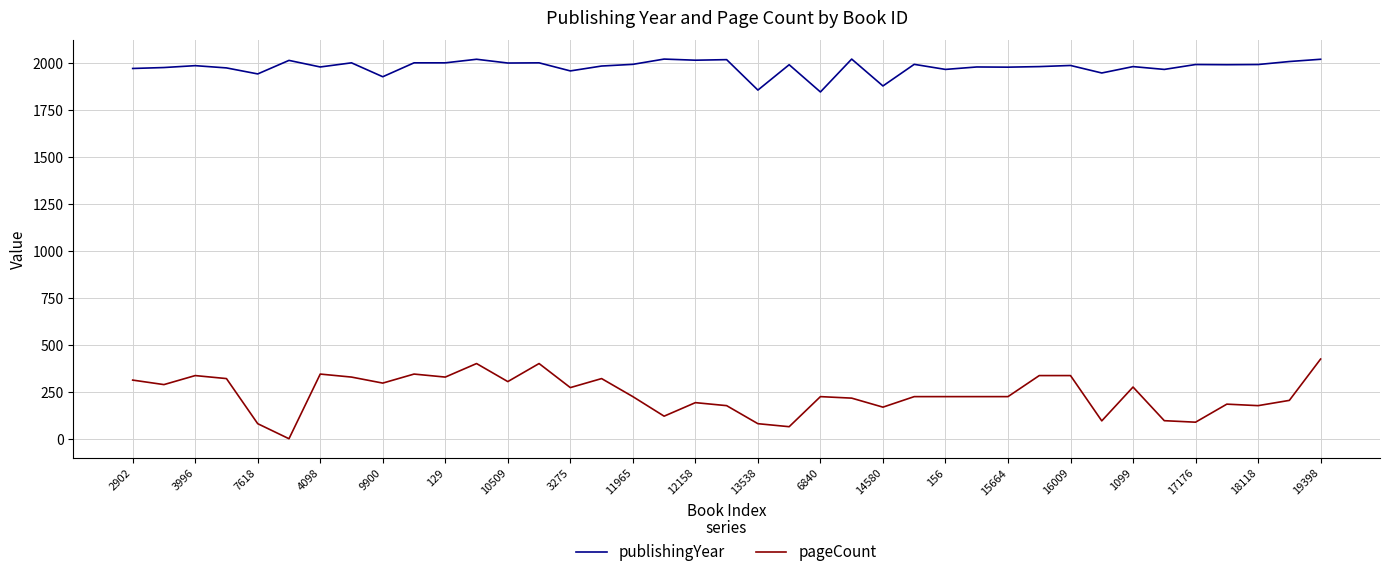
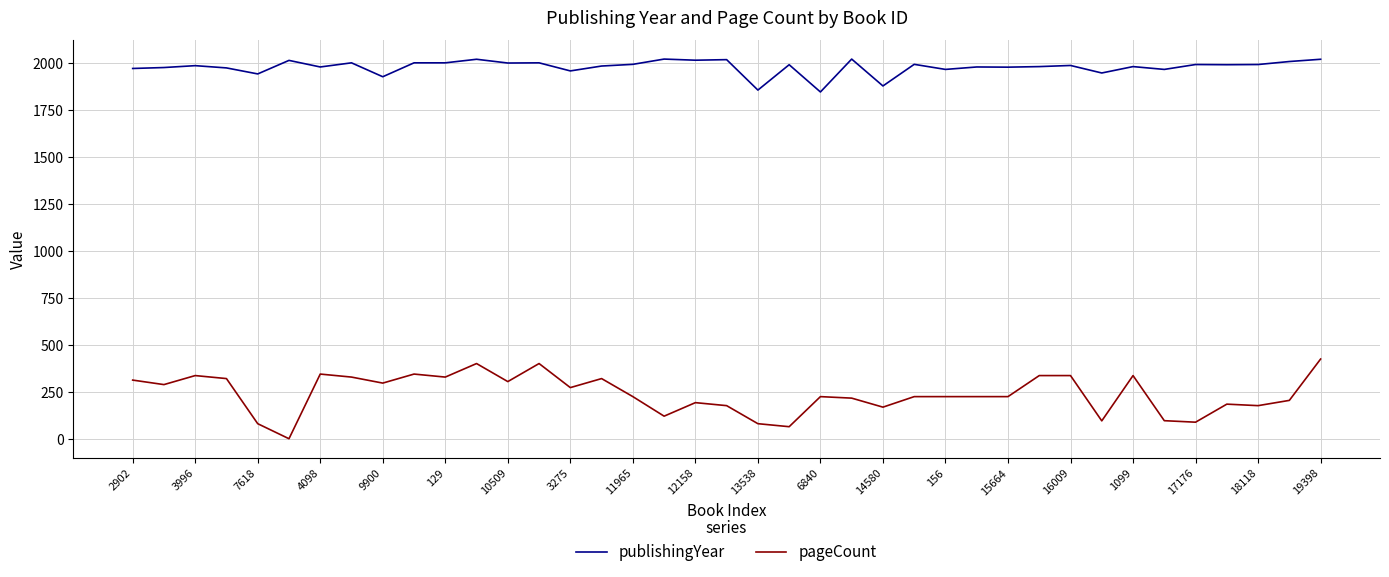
  {
    "publishingYear": {
      "2902": 1970,
      "3996": 1990,
      "7618": 1940,
      "4098": 1980,
      "9900": 1930,
      "129": 2000,
      "10509": 2000,
      "3275": 1960,
      "11965": 1990,
      "12158": 2010,
      "13538": 1860,
      "6840": 1850,
      "14580": 1880,
      "156": 1970,
      "15664": 1980,
      "16009": 1990,
      "1099": 1980,
      "17176": 1990,
      "18118": 1990,
      "19398": 2020
    },
    "pageCount": {
      "2902": 310,
      "3996": 340,
      "7618": 80,
      "4098": 340,
      "9900": 300,
      "129": 330,
      "10509": 300,
      "3275": 270,
      "11965": 220,
      "12158": 190,
      "13538": 80,
      "6840": 220,
      "14580": 170,
      "156": 220,
      "15664": 220,
      "16009": 340,
-     "1099": 280,
+     "1099": 340,
      "17176": 90,
      "18118": 180,
      "19398": 420
    }
  }
